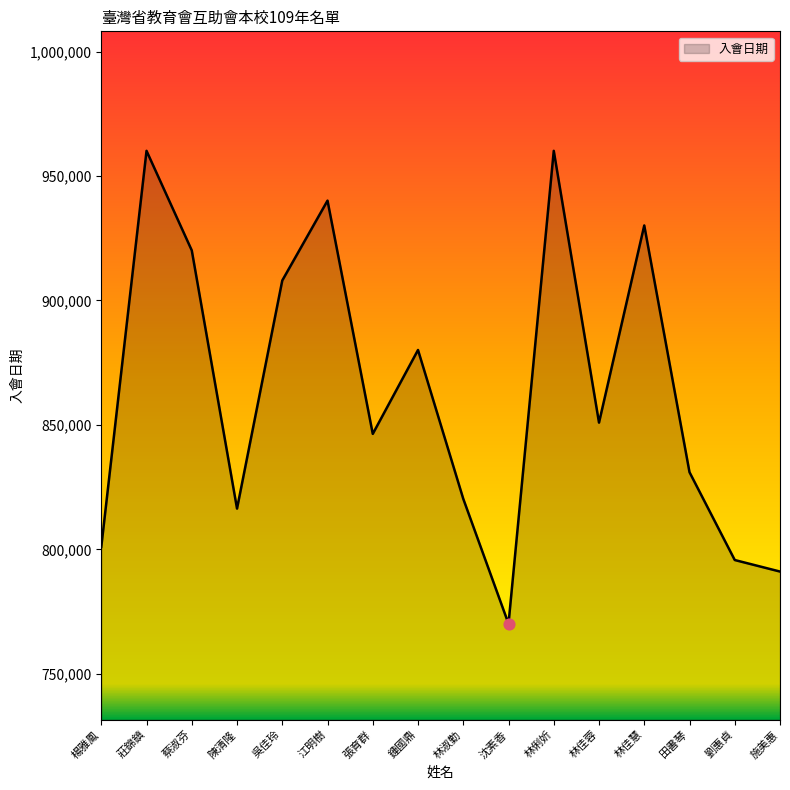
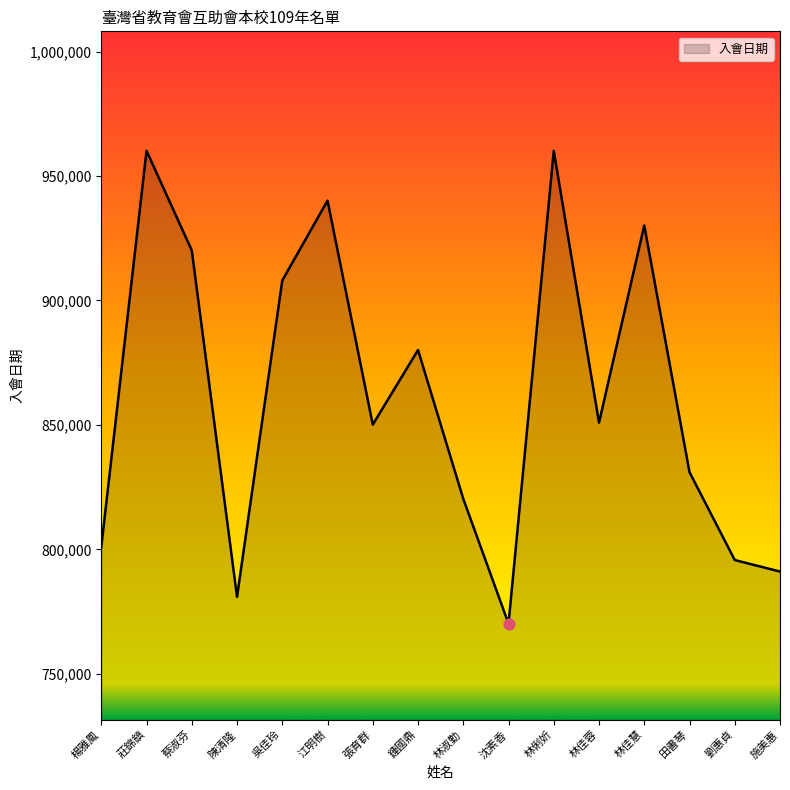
  {
    "入會日期": {
      "楊雅鳳": "801,000",
      "莊錦鎮": "960,000",
      "蔡淑芬": "920,000",
-     "陳清隆": "816,000",
+     "陳清隆": "781,000",
      "吳佳玲": "908,000",
      "江明樹": "940,000",
-     "張育群": "846,000",
+     "張育群": "850,000",
      "鍾國鼎": "880,000",
      "林淑勤": "820,000",
      "林俐妡": "960,000",
      "林佳蓉": "851,000",
      "林佳慧": "930,000",
      "田書琴": "831,000",
      "劉惠貞": "796,000",
      "施美惠": "791,000"
    }
  }
